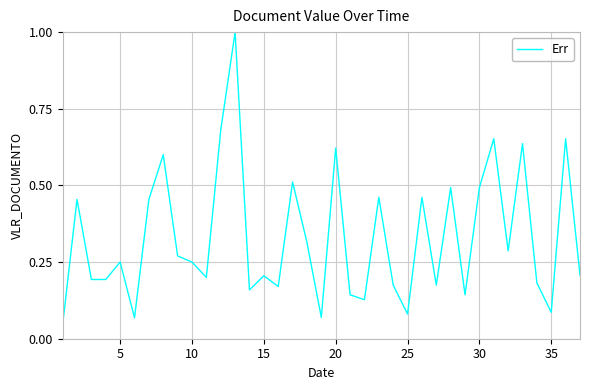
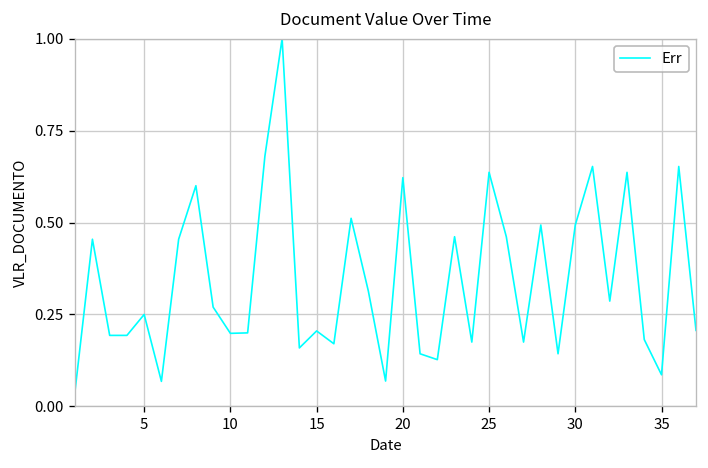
  {
    "5": 0.25,
-   "10": 0.25,
+   "10": 0.20,
    "15": 0.21,
    "20": 0.62,
-   "25": 0.08,
+   "25": 0.64,
    "30": 0.49,
    "35": 0.09
  }
